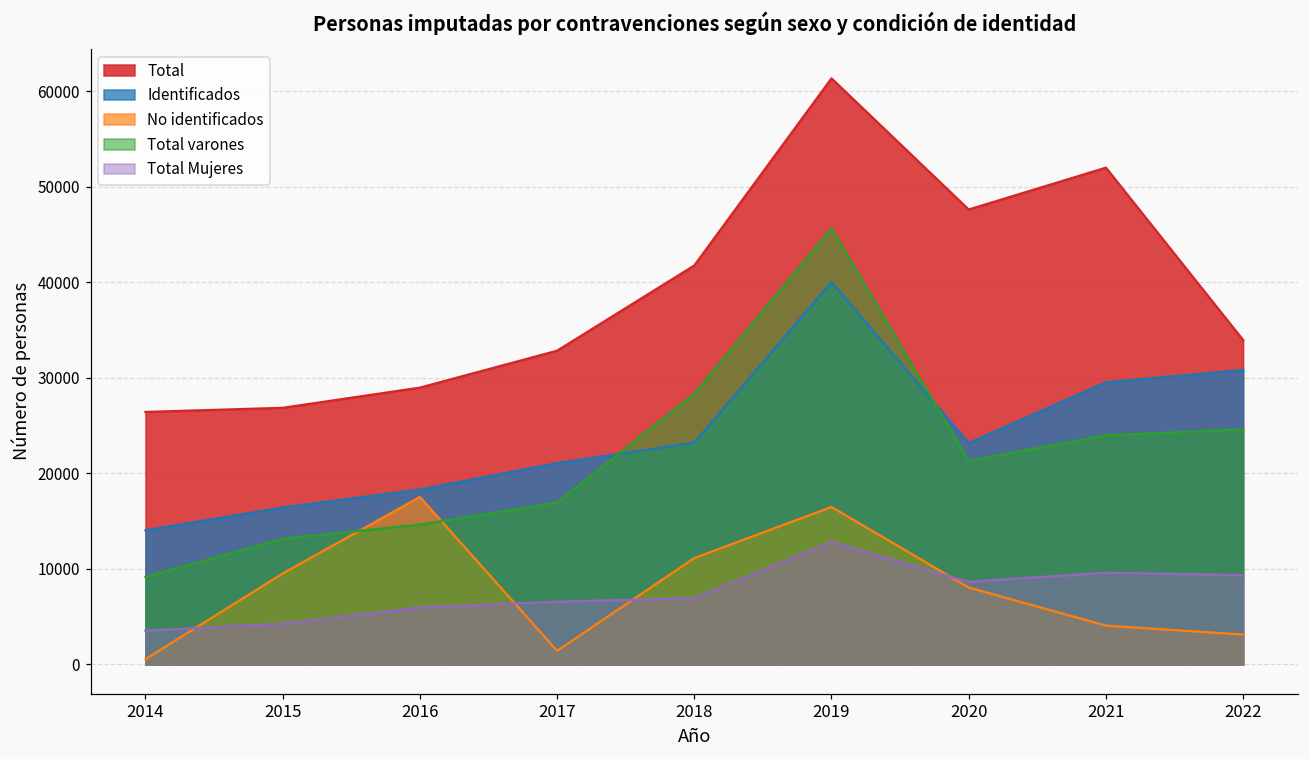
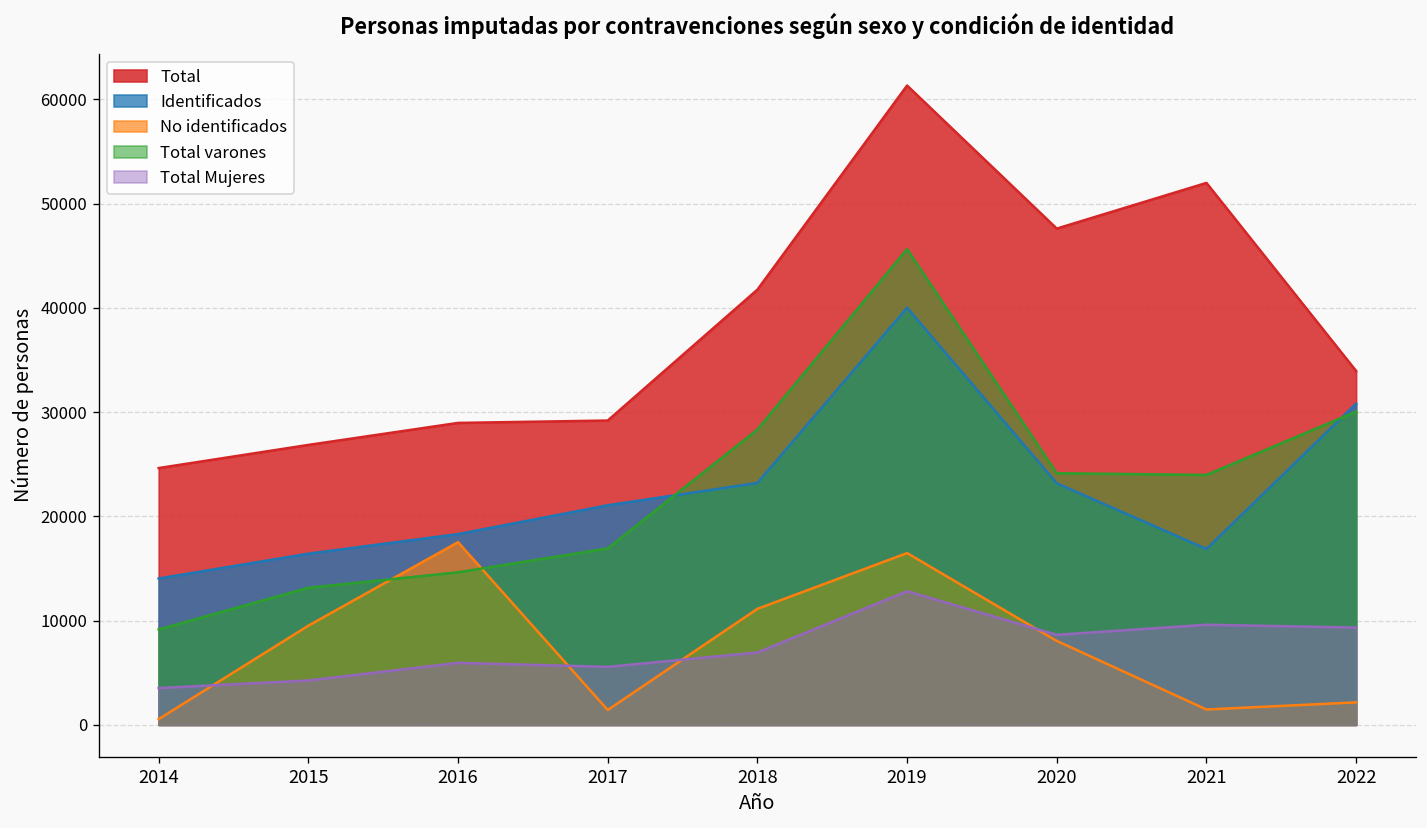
  {
    "Total": {
-     "2014": 26000,
+     "2014": 25000,
      "2015": 27000,
      "2016": 29000,
-     "2017": 33000,
+     "2017": 29000,
      "2018": 42000,
      "2019": 61000,
      "2020": 48000,
      "2021": 52000,
      "2022": 34000
    },
    "Identificados": {
      "2014": 14000,
      "2015": 16000,
      "2016": 18000,
      "2017": 21000,
      "2018": 23000,
      "2019": 40000,
      "2020": 23000,
-     "2021": 30000,
+     "2021": 17000,
      "2022": 31000
    },
    "No identificados": {
      "2014": 1000,
      "2015": 10000,
      "2016": 18000,
      "2017": 1000,
      "2018": 11000,
      "2019": 16000,
      "2020": 8000,
-     "2021": 4000,
-     "2022": 3000
+     "2021": 1000,
+     "2022": 2000
    },
    "Total varones": {
      "2014": 9000,
      "2015": 13000,
      "2016": 15000,
      "2017": 17000,
      "2018": 28000,
      "2019": 46000,
-     "2020": 21000,
+     "2020": 24000,
      "2021": 24000,
-     "2022": 25000
+     "2022": 30000
    },
    "Total Mujeres": {
      "2014": 4000,
      "2015": 4000,
      "2016": 6000,
-     "2017": 7000,
+     "2017": 6000,
      "2018": 7000,
      "2019": 13000,
      "2020": 9000,
      "2021": 10000,
      "2022": 9000
    }
  }
